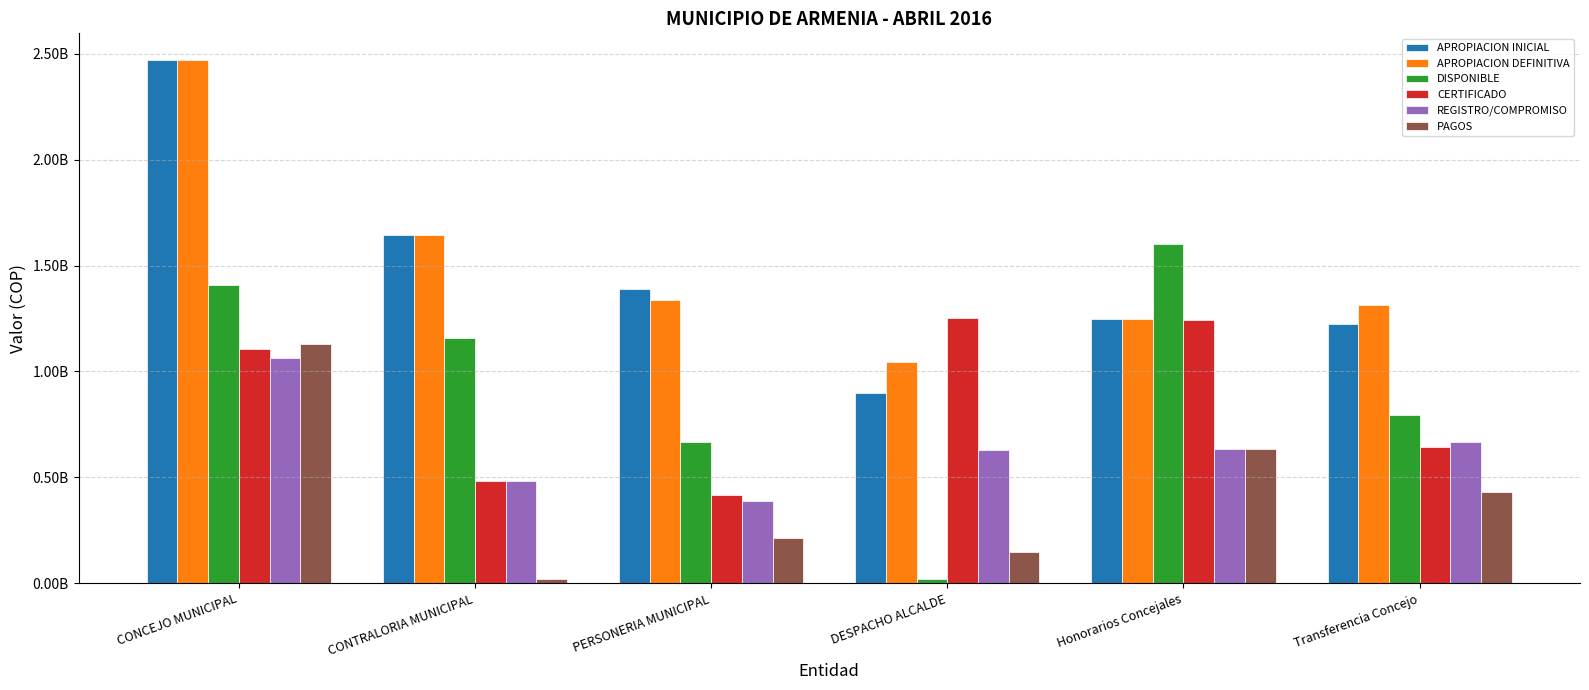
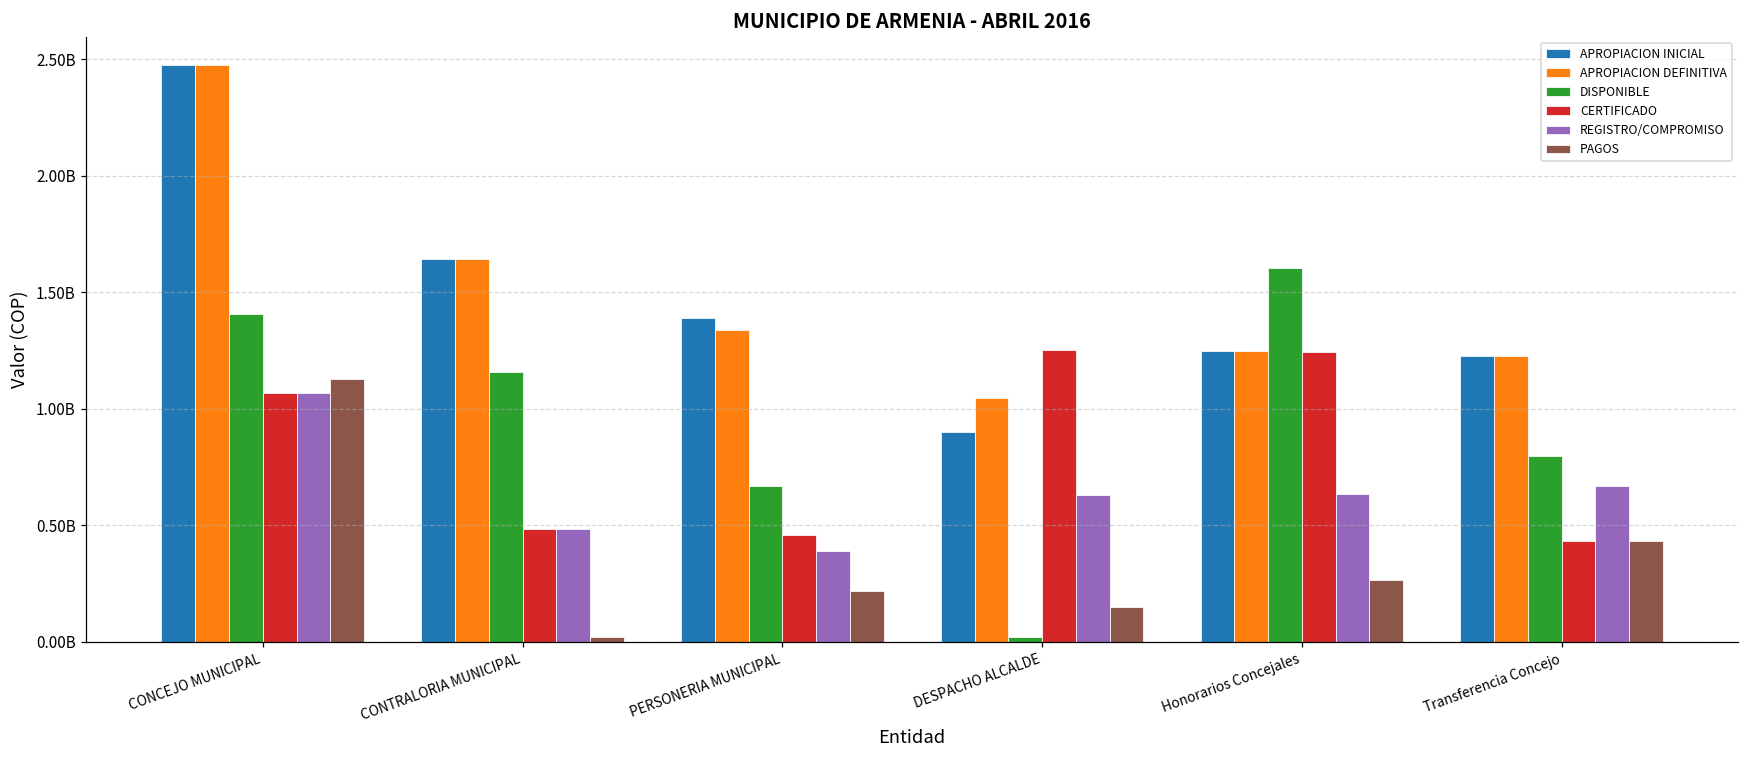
  {
    "APROPIACION INICIAL": {
      "CONCEJO MUNICIPAL": 2470000000,
      "CONTRALORIA MUNICIPAL": 1640000000,
      "PERSONERIA MUNICIPAL": 1390000000,
      "DESPACHO ALCALDE": 900000000,
      "Honorarios Concejales": 1250000000,
      "Transferencia Concejo": 1230000000
    },
    "APROPIACION DEFINITIVA": {
      "CONCEJO MUNICIPAL": 2470000000,
      "CONTRALORIA MUNICIPAL": 1640000000,
      "PERSONERIA MUNICIPAL": 1340000000,
      "DESPACHO ALCALDE": 1050000000,
      "Honorarios Concejales": 1250000000,
-     "Transferencia Concejo": 1320000000
+     "Transferencia Concejo": 1230000000
    },
    "DISPONIBLE": {
      "CONCEJO MUNICIPAL": 1410000000,
      "CONTRALORIA MUNICIPAL": 1160000000,
      "PERSONERIA MUNICIPAL": 670000000,
      "DESPACHO ALCALDE": 20000000,
      "Honorarios Concejales": 1600000000,
      "Transferencia Concejo": 800000000
    },
    "CERTIFICADO": {
-     "CONCEJO MUNICIPAL": 1110000000,
+     "CONCEJO MUNICIPAL": 1060000000,
      "CONTRALORIA MUNICIPAL": 480000000,
-     "PERSONERIA MUNICIPAL": 420000000,
+     "PERSONERIA MUNICIPAL": 460000000,
      "DESPACHO ALCALDE": 1250000000,
      "Honorarios Concejales": 1240000000,
-     "Transferencia Concejo": 640000000
+     "Transferencia Concejo": 430000000
    },
    "REGISTRO/COMPROMISO": {
      "CONCEJO MUNICIPAL": 1060000000,
      "CONTRALORIA MUNICIPAL": 480000000,
      "PERSONERIA MUNICIPAL": 390000000,
      "DESPACHO ALCALDE": 630000000,
      "Honorarios Concejales": 630000000,
      "Transferencia Concejo": 670000000
    },
    "PAGOS": {
      "CONCEJO MUNICIPAL": 1130000000,
      "CONTRALORIA MUNICIPAL": 20000000,
      "PERSONERIA MUNICIPAL": 220000000,
      "DESPACHO ALCALDE": 150000000,
-     "Honorarios Concejales": 630000000,
+     "Honorarios Concejales": 260000000,
      "Transferencia Concejo": 430000000
    }
  }
